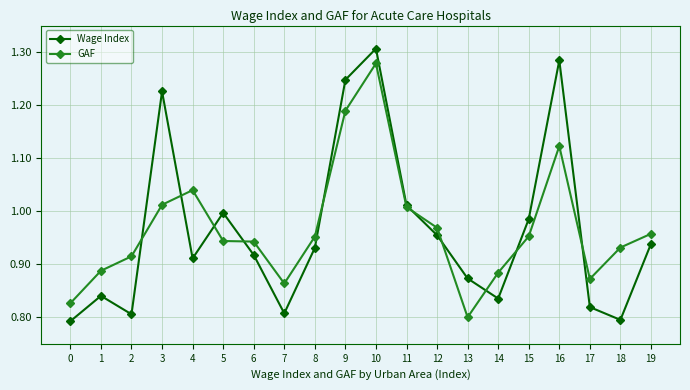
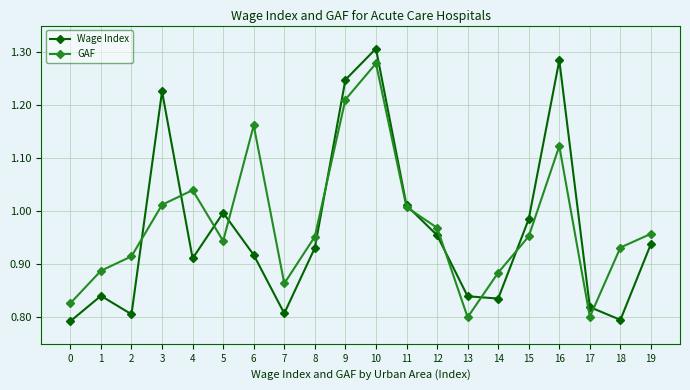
  {
    "Wage Index": {
      "0": 0.79,
      "1": 0.84,
      "2": 0.81,
      "3": 1.23,
      "4": 0.91,
      "5": 1.00,
      "6": 0.92,
      "7": 0.81,
      "8": 0.93,
      "9": 1.25,
      "10": 1.31,
      "12": 0.95,
-     "13": 0.87,
+     "13": 0.84,
      "14": 0.84,
      "15": 0.99,
      "16": 1.28,
      "17": 0.82,
      "18": 0.80,
      "19": 0.94
    },
    "GAF": {
      "0": 0.83,
      "1": 0.89,
      "2": 0.91,
      "3": 1.01,
      "4": 1.04,
      "5": 0.94,
-     "6": 0.94,
+     "6": 1.16,
      "7": 0.86,
      "8": 0.95,
-     "9": 1.19,
+     "9": 1.21,
      "10": 1.28,
      "12": 0.97,
      "13": 0.80,
      "14": 0.88,
      "15": 0.95,
      "16": 1.12,
-     "17": 0.87,
+     "17": 0.80,
      "18": 0.93,
      "19": 0.96
    }
  }
